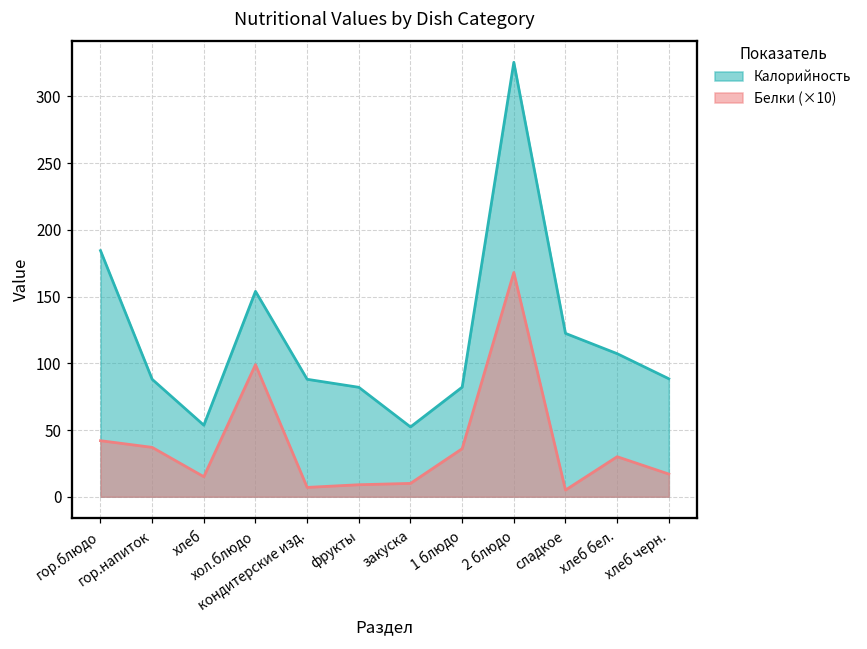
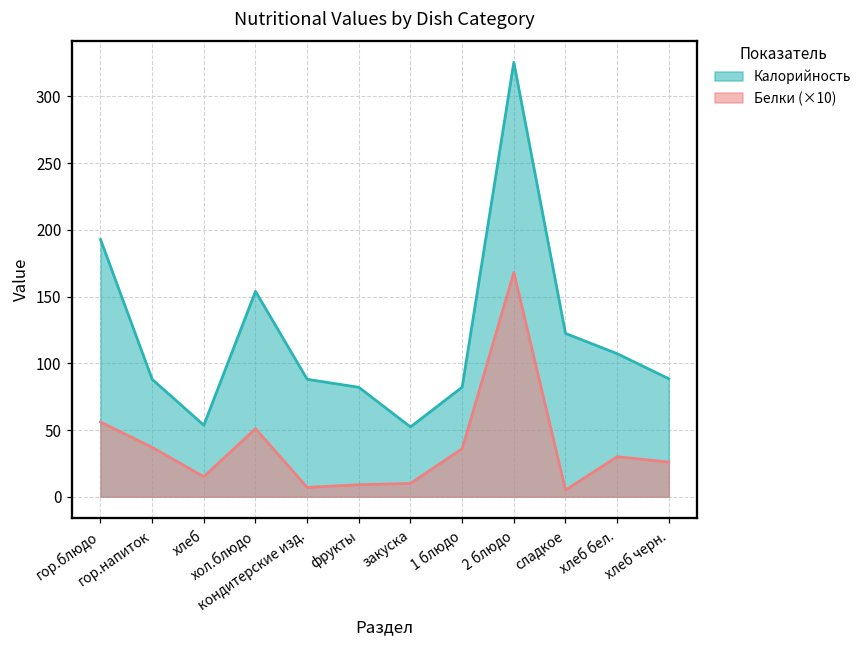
  {
    "Калорийность": {
-     "гор.блюдо": 184,
+     "гор.блюдо": 193,
      "гор.напиток": 88,
      "хлеб": 54,
      "хол.блюдо": 154,
      "кондитерские изд.": 88,
      "фрукты": 82,
      "закуска": 52,
      "1 блюдо": 82,
      "2 блюдо": 326,
      "сладкое": 122,
      "хлеб бел.": 107,
      "хлеб черн.": 88
    },
    "Белки (×10)": {
-     "гор.блюдо": 42,
+     "гор.блюдо": 56,
      "гор.напиток": 37,
      "хлеб": 15,
-     "хол.блюдо": 99,
+     "хол.блюдо": 51,
      "кондитерские изд.": 7,
      "фрукты": 9,
      "закуска": 10,
      "1 блюдо": 36,
      "2 блюдо": 168,
      "сладкое": 5,
      "хлеб бел.": 30,
-     "хлеб черн.": 17
+     "хлеб черн.": 26
    }
  }
